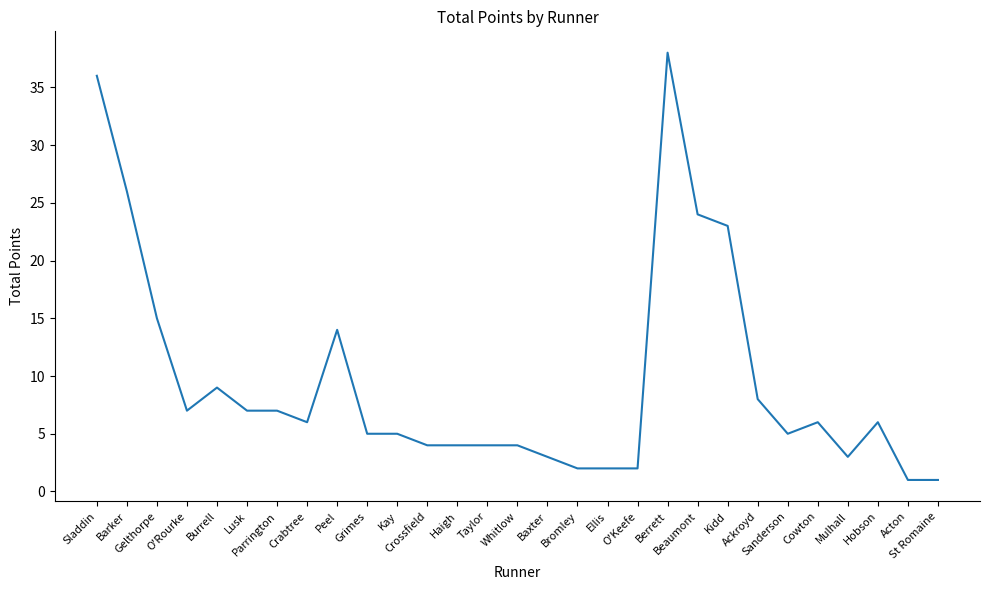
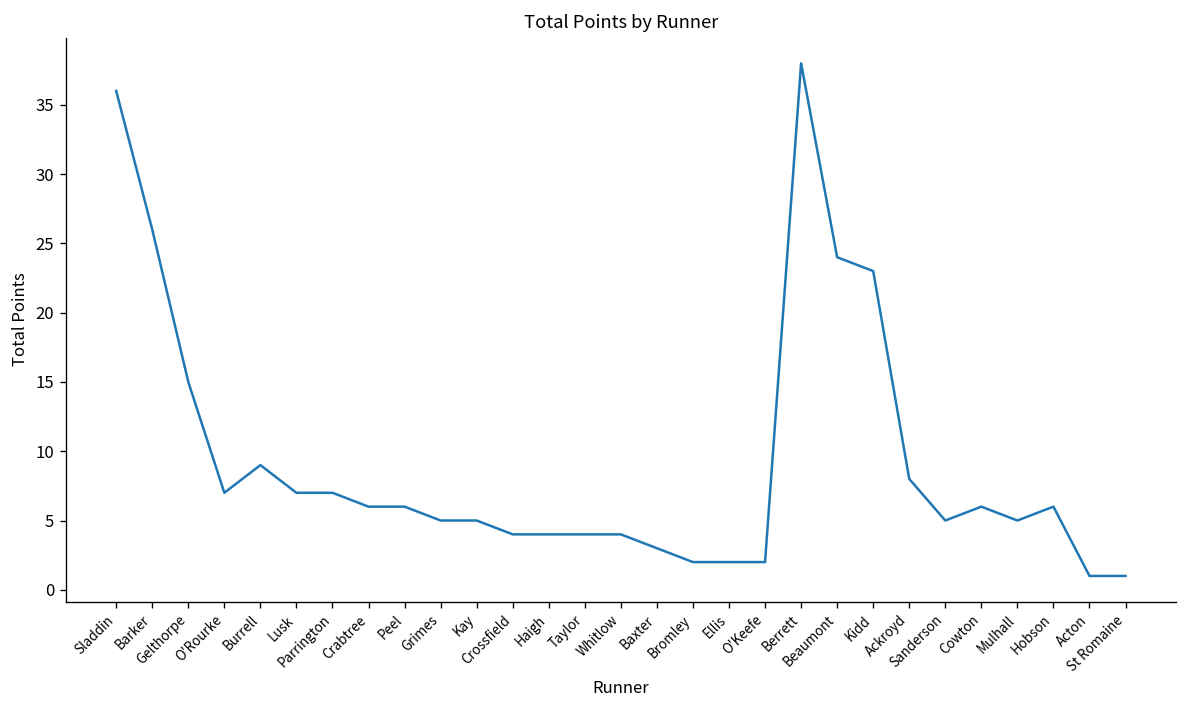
  {
    "Sladdin": 36,
    "Barker": 26,
    "Gelthorpe": 15,
    "O'Rourke": 7,
    "Burrell": 9,
    "Lusk": 7,
    "Parrington": 7,
    "Crabtree": 6,
-   "Peel": 14,
+   "Peel": 6,
    "Grimes": 5,
    "Kay": 5,
    "Crossfield": 4,
    "Haigh": 4,
    "Taylor": 4,
    "Whitlow": 4,
    "Baxter": 3,
    "Bromley": 2,
    "Ellis": 2,
    "O'Keefe": 2,
    "Berrett": 38,
    "Beaumont": 24,
    "Kidd": 23,
    "Ackroyd": 8,
    "Sanderson": 5,
    "Cowton": 6,
-   "Mulhall": 3,
+   "Mulhall": 5,
    "Hobson": 6,
    "Acton": 1,
    "St Romaine": 1
  }
